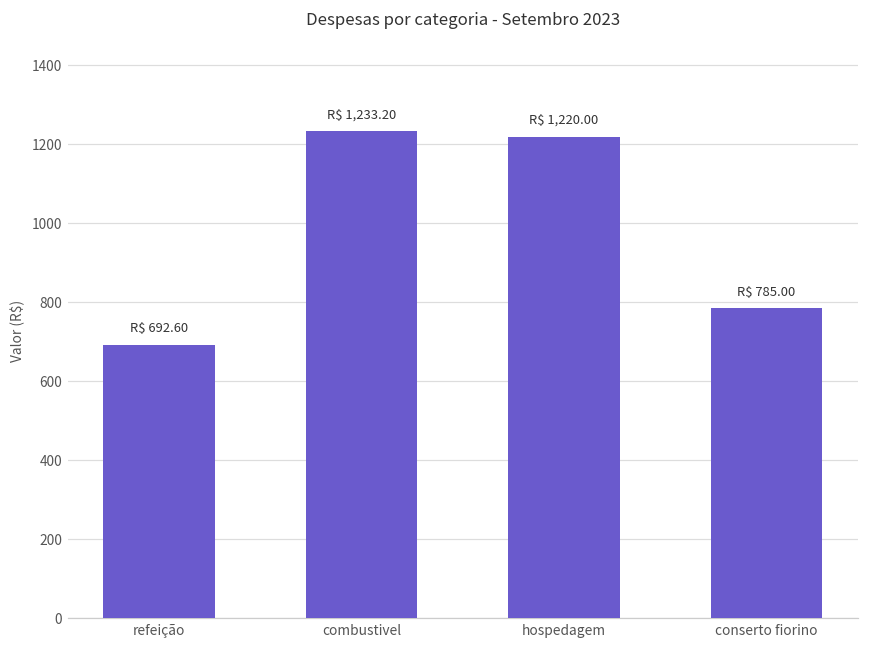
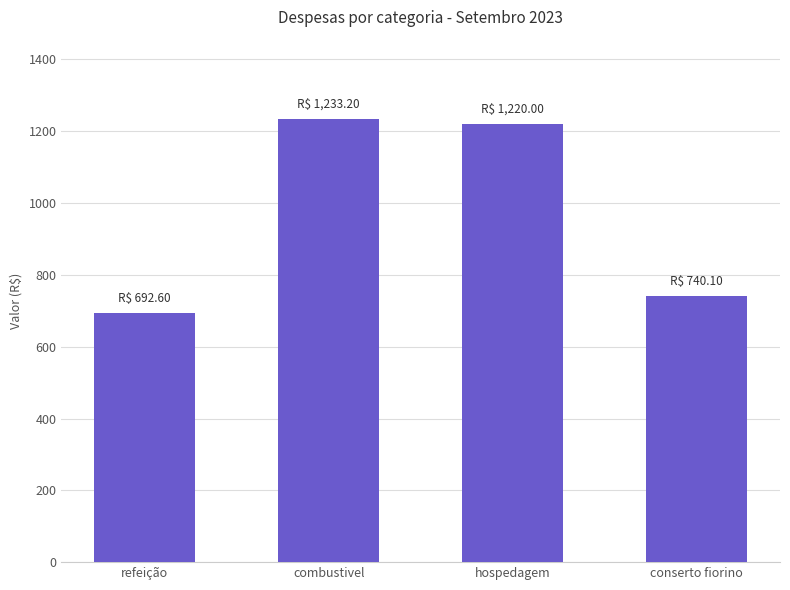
  {
    "refeição": "692.60",
    "combustivel": "1,233.20",
    "hospedagem": "1,220.00",
-   "conserto fiorino": "785.00"
+   "conserto fiorino": "740.10"
  }
